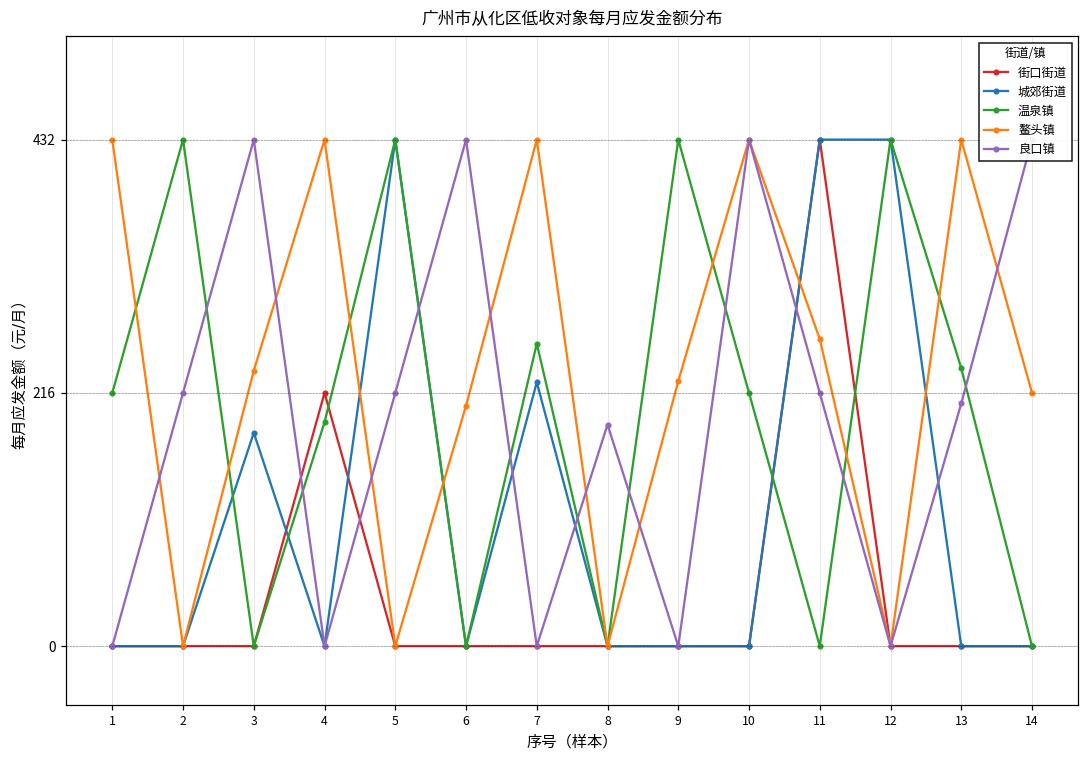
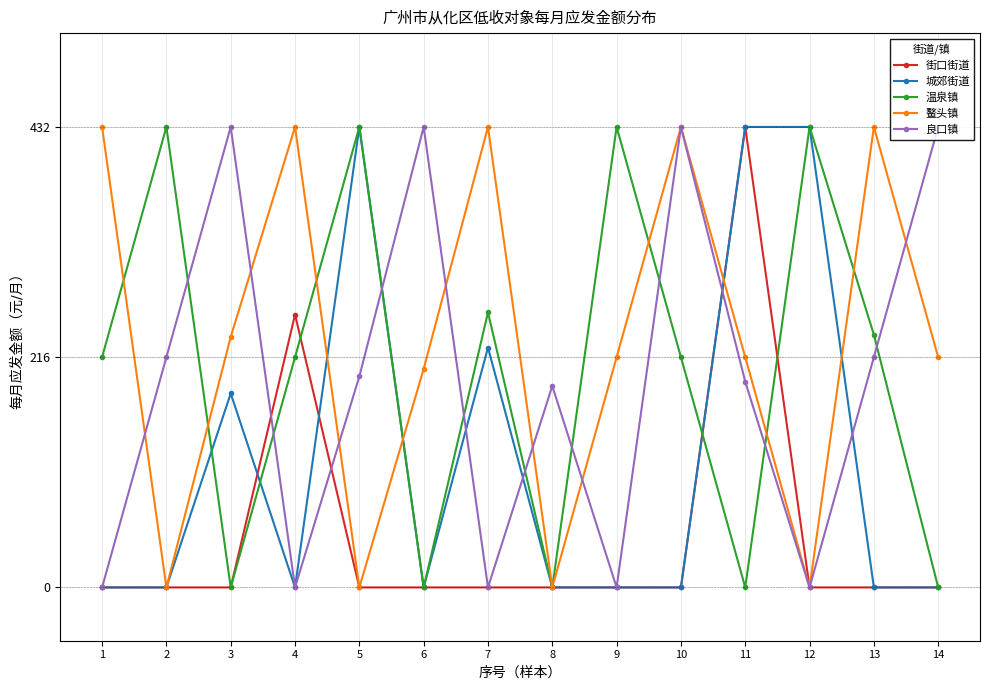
  {
    "街口街道": {
-     "4": 216
+     "4": 256
    },
    "城郊街道": {
      "3": 182,
      "7": 225
    },
    "温泉镇": {
      "1": 216,
      "2": 432,
-     "4": 191,
+     "4": 216,
      "7": 258,
      "9": 432,
      "10": 216,
      "11": 0,
      "13": 237
    },
    "鳌头镇": {
      "1": 432,
      "3": 235,
      "4": 432,
      "6": 205,
      "7": 432,
-     "9": 226,
-     "11": 262,
+     "9": 216,
+     "11": 216,
      "13": 432,
      "14": 216
    },
    "良口镇": {
      "2": 216,
      "3": 432,
-     "5": 216,
+     "5": 198,
      "6": 432,
      "8": 189,
-     "11": 216,
-     "13": 207
+     "11": 193,
+     "13": 216
    }
  }
